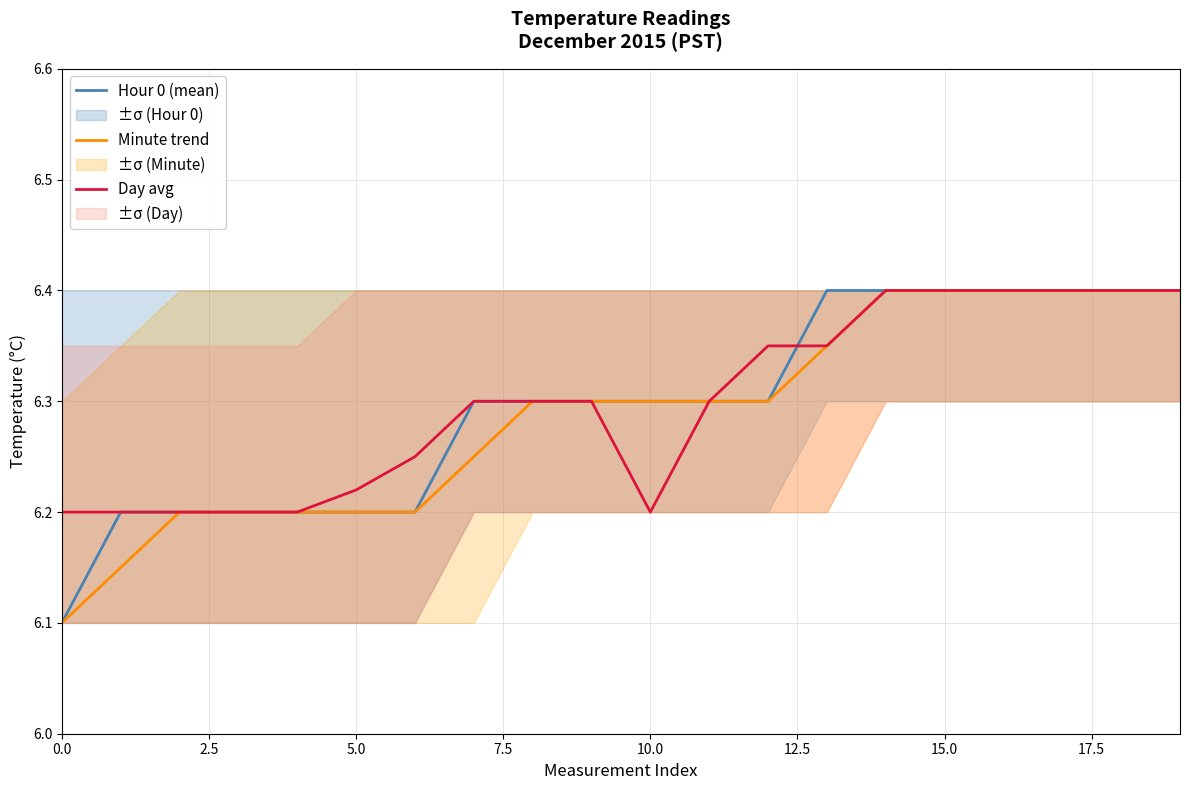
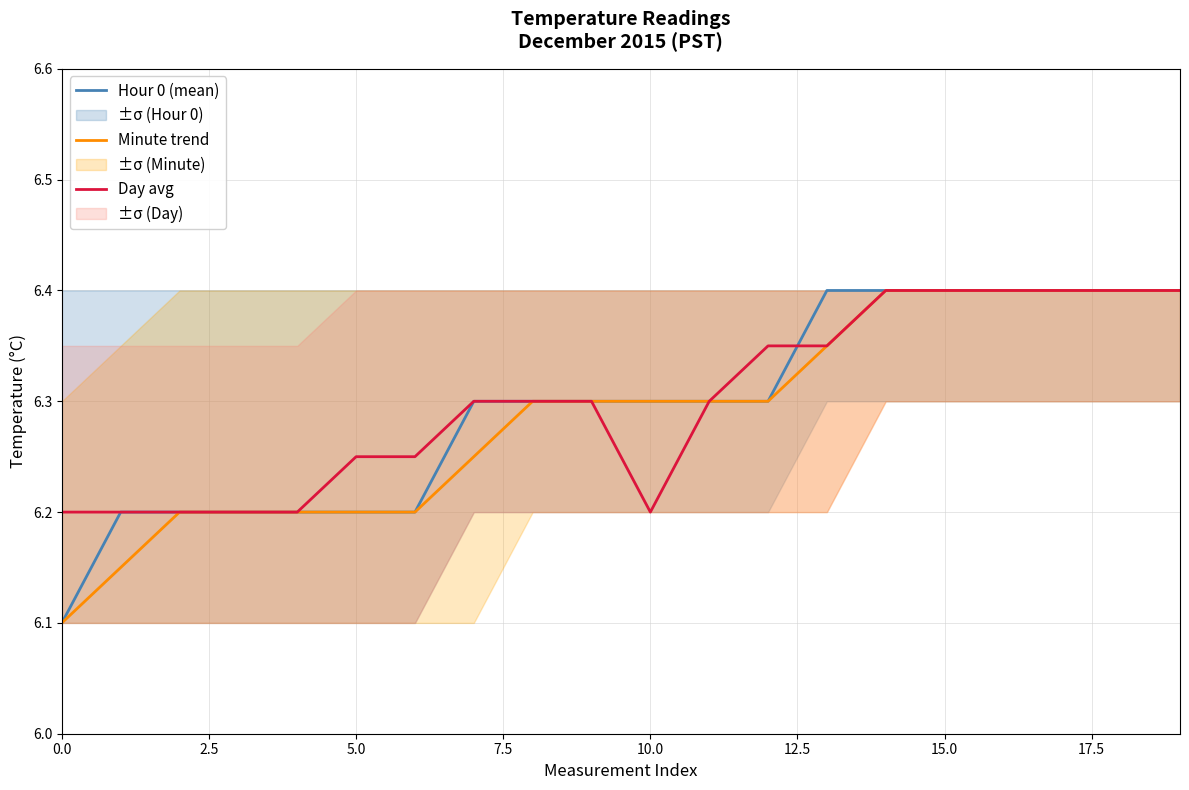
  {
    "Day avg": {
      "0.0": 6.20,
-     "5.0": 6.22,
+     "5.0": 6.25,
      "10.0": 6.20
    }
  }
